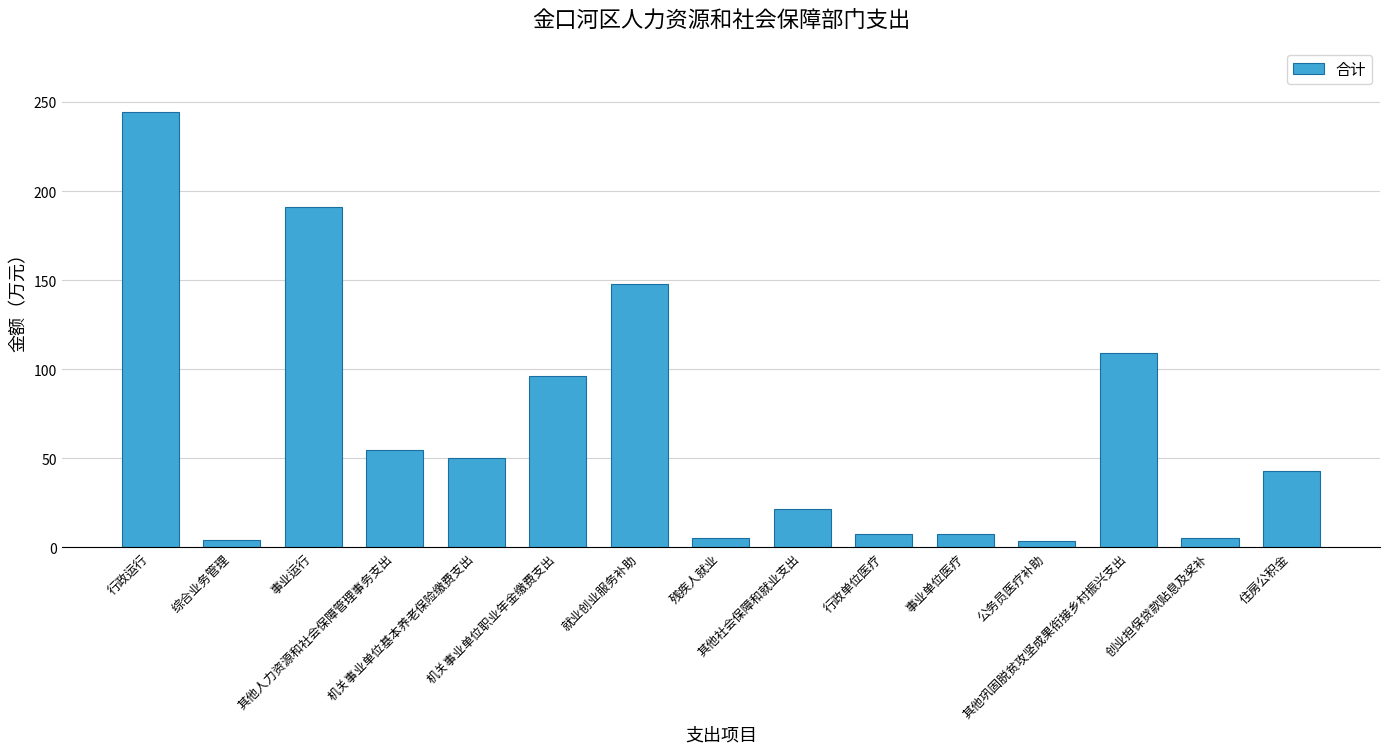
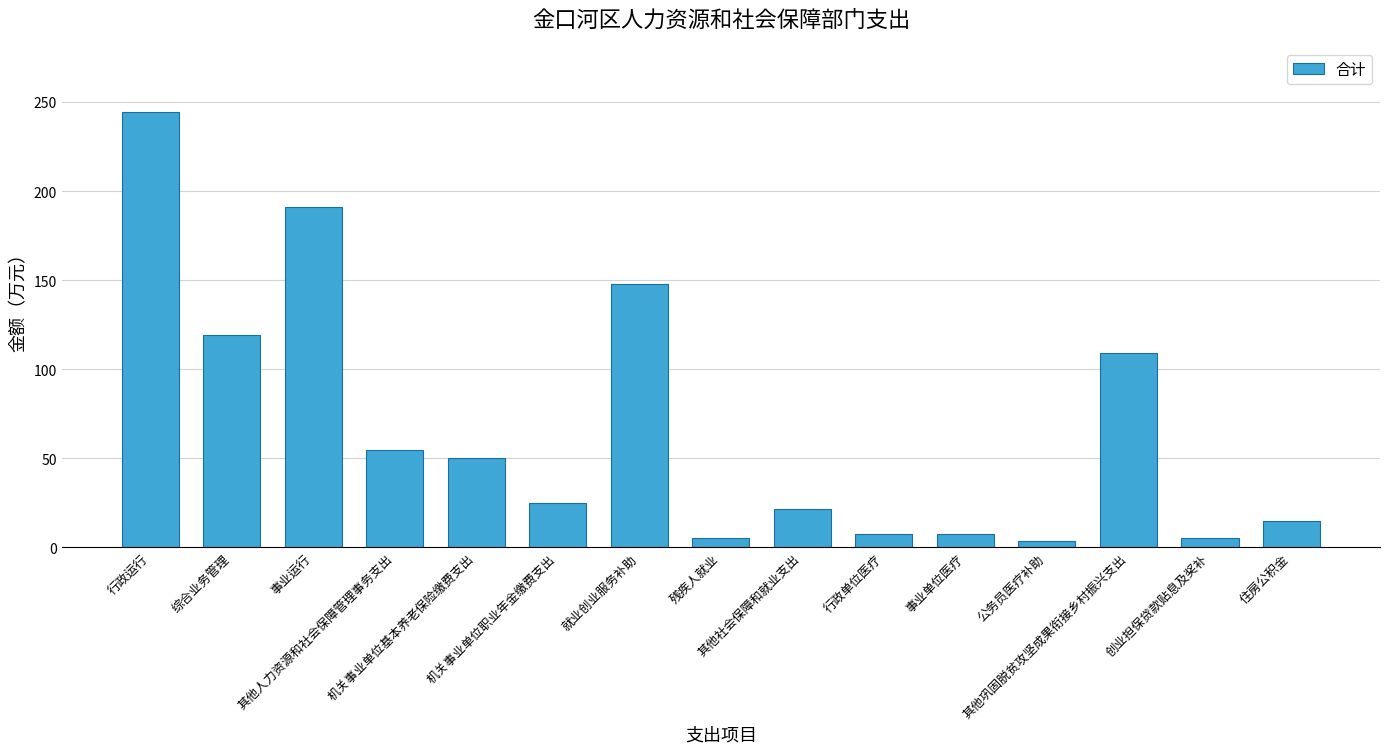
  {
    "行政运行": 244,
-   "综合业务管理": 4,
+   "综合业务管理": 119,
    "事业运行": 191,
    "其他人力资源和社会保障管理事务支出": 55,
    "机关事业单位基本养老保险缴费支出": 50,
-   "机关事业单位职业年金缴费支出": 96,
+   "机关事业单位职业年金缴费支出": 25,
    "就业创业服务补助": 148,
    "残疾人就业": 5,
    "其他社会保障和就业支出": 22,
    "行政单位医疗": 7,
    "事业单位医疗": 8,
    "公务员医疗补助": 3,
    "其他巩固脱贫攻坚成果衔接乡村振兴支出": 109,
    "创业担保贷款贴息及奖补": 5,
-   "住房公积金": 43
+   "住房公积金": 15
  }
